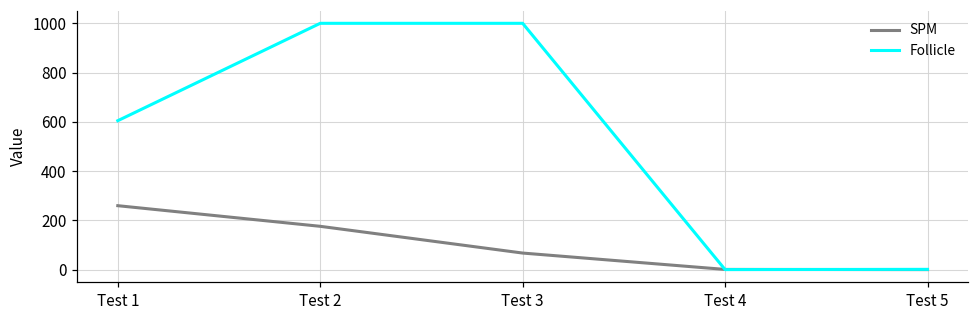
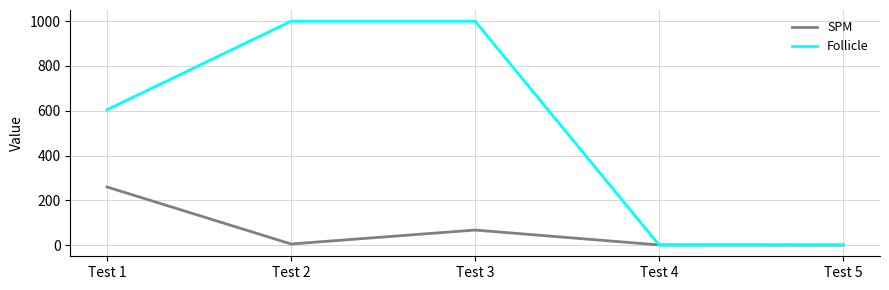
  {
    "SPM": {
      "Test 1": 260,
-     "Test 2": 180,
+     "Test 2": 0,
      "Test 3": 70
    },
    "Follicle": {
      "Test 1": 600,
      "Test 2": 1000,
      "Test 3": 1000
    }
  }
